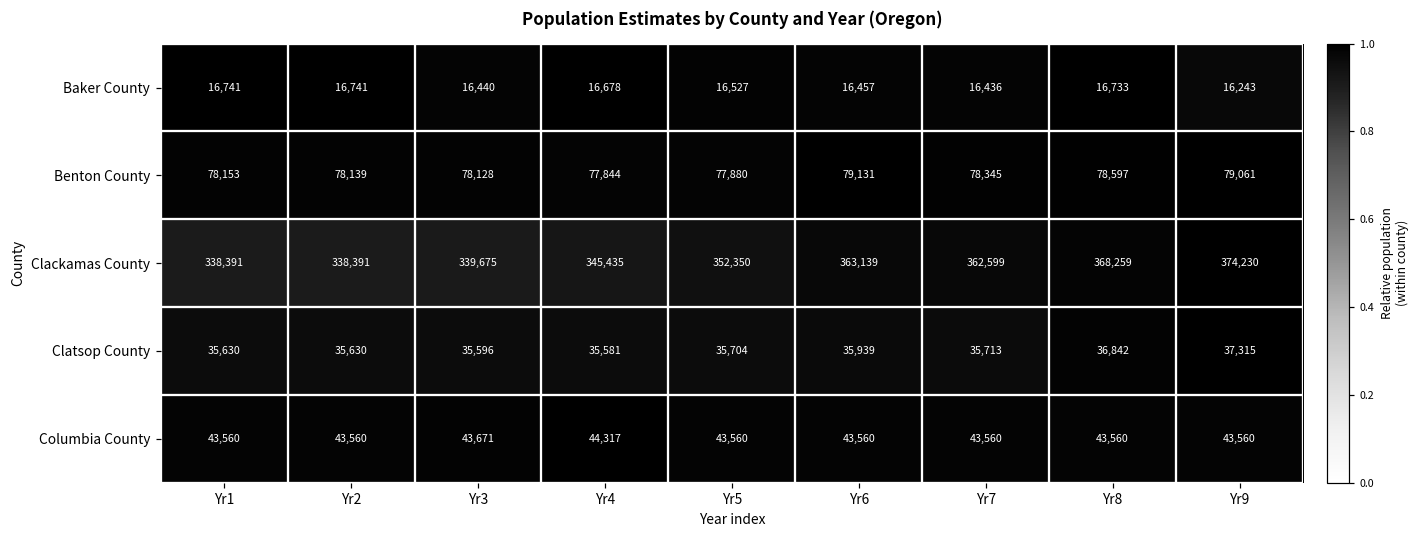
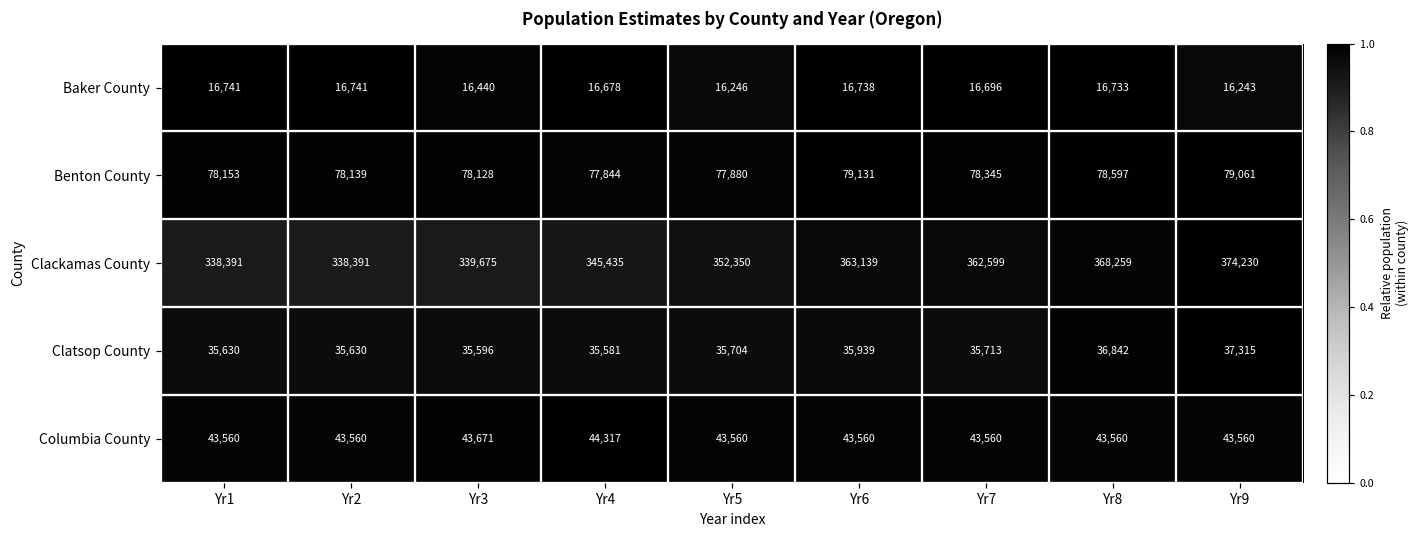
  {
    "Baker County": {
      "Yr1": "16,741",
      "Yr2": "16,741",
      "Yr3": "16,440",
      "Yr4": "16,678",
-     "Yr5": "16,527",
-     "Yr6": "16,457",
-     "Yr7": "16,436",
+     "Yr5": "16,246",
+     "Yr6": "16,738",
+     "Yr7": "16,696",
      "Yr8": "16,733",
      "Yr9": "16,243"
    },
    "Benton County": {
      "Yr1": "78,153",
      "Yr2": "78,139",
      "Yr3": "78,128",
      "Yr4": "77,844",
      "Yr5": "77,880",
      "Yr6": "79,131",
      "Yr7": "78,345",
      "Yr8": "78,597",
      "Yr9": "79,061"
    },
    "Clackamas County": {
      "Yr1": "338,391",
      "Yr2": "338,391",
      "Yr3": "339,675",
      "Yr4": "345,435",
      "Yr5": "352,350",
      "Yr6": "363,139",
      "Yr7": "362,599",
      "Yr8": "368,259",
      "Yr9": "374,230"
    },
    "Clatsop County": {
      "Yr1": "35,630",
      "Yr2": "35,630",
      "Yr3": "35,596",
      "Yr4": "35,581",
      "Yr5": "35,704",
      "Yr6": "35,939",
      "Yr7": "35,713",
      "Yr8": "36,842",
      "Yr9": "37,315"
    },
    "Columbia County": {
      "Yr1": "43,560",
      "Yr2": "43,560",
      "Yr3": "43,671",
      "Yr4": "44,317",
      "Yr5": "43,560",
      "Yr6": "43,560",
      "Yr7": "43,560",
      "Yr8": "43,560",
      "Yr9": "43,560"
    }
  }
